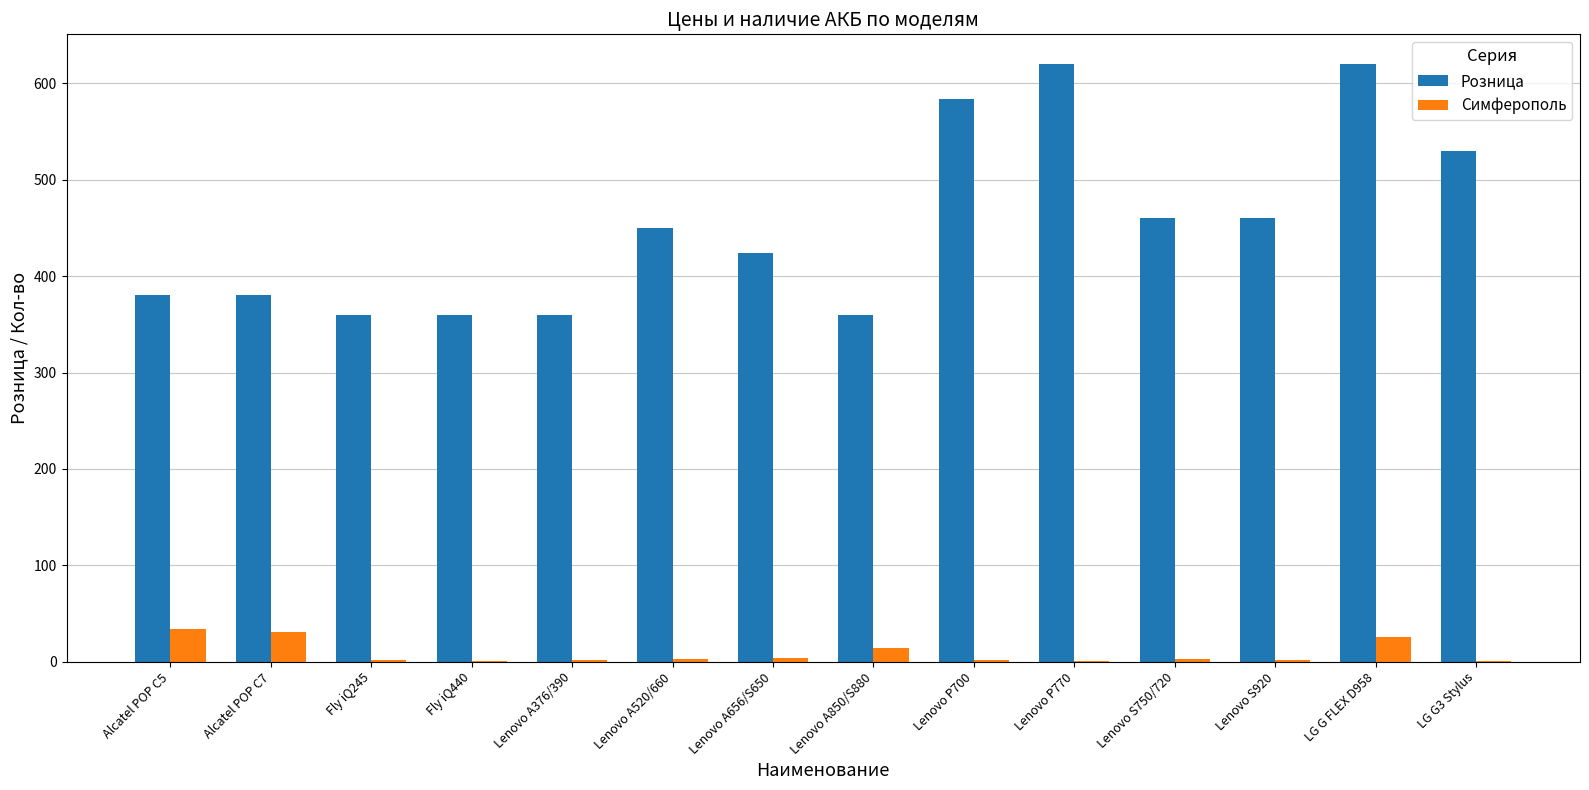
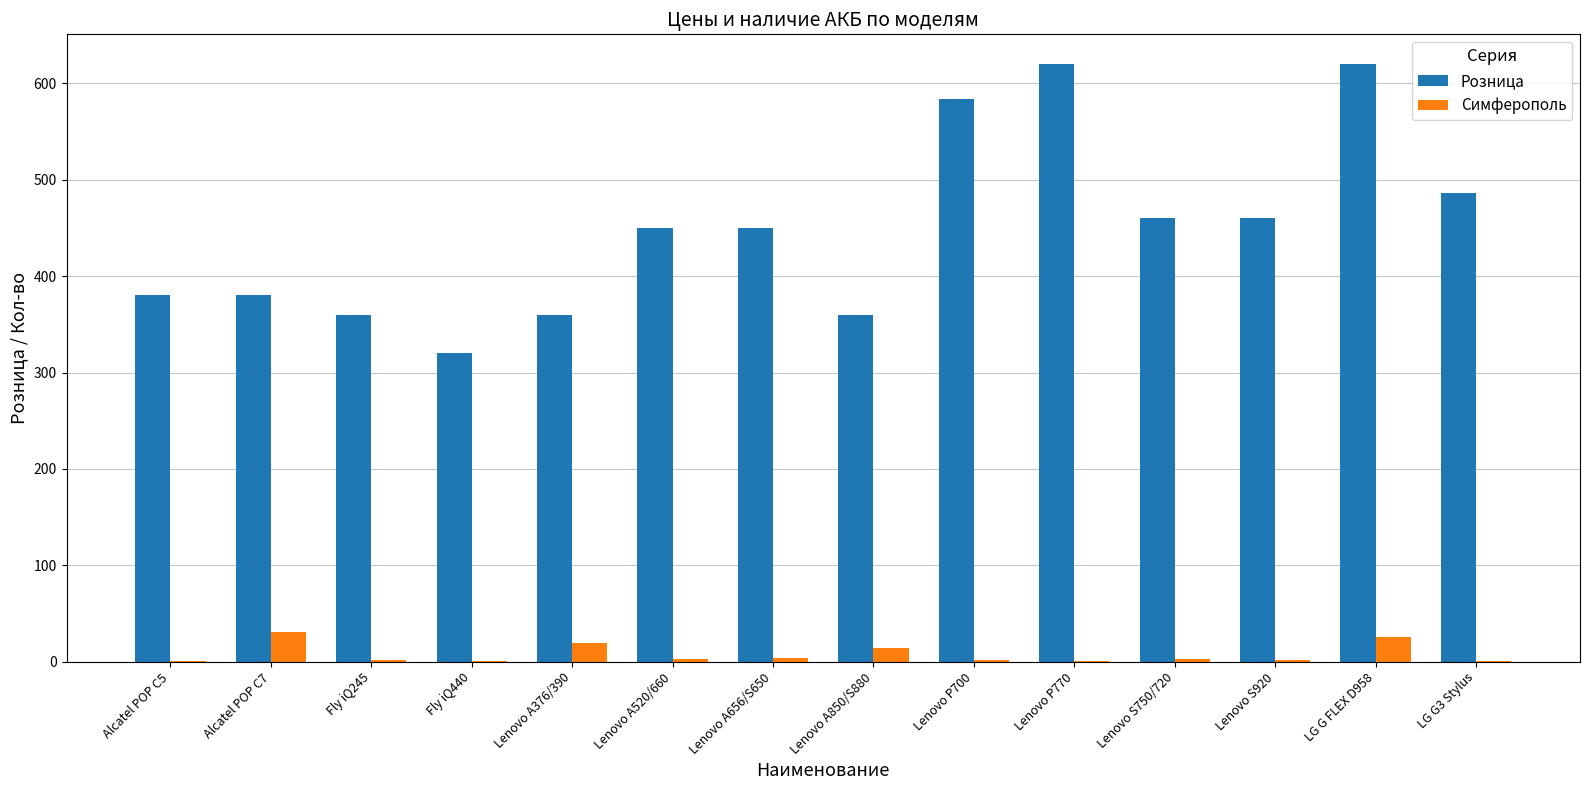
  {
    "Розница": {
      "Alcatel POP C5": 380,
      "Alcatel POP C7": 380,
      "Fly iQ245": 360,
-     "Fly iQ440": 360,
+     "Fly iQ440": 320,
      "Lenovo A376/390": 360,
      "Lenovo A520/660": 450,
-     "Lenovo A656/S650": 420,
+     "Lenovo A656/S650": 450,
      "Lenovo A850/S880": 360,
      "Lenovo P700": 580,
      "Lenovo P770": 620,
      "Lenovo S750/720": 460,
      "Lenovo S920": 460,
      "LG G FLEX D958": 620,
-     "LG G3 Stylus": 530
+     "LG G3 Stylus": 490
    },
    "Симферополь": {
-     "Alcatel POP C5": 30,
+     "Alcatel POP C5": 0,
      "Alcatel POP C7": 30,
-     "Lenovo A376/390": 0,
+     "Lenovo A376/390": 20,
      "Lenovo A520/660": 0,
      "Lenovo A656/S650": 0,
      "Lenovo A850/S880": 10,
      "Lenovo S750/720": 0,
      "LG G FLEX D958": 30
    }
  }
